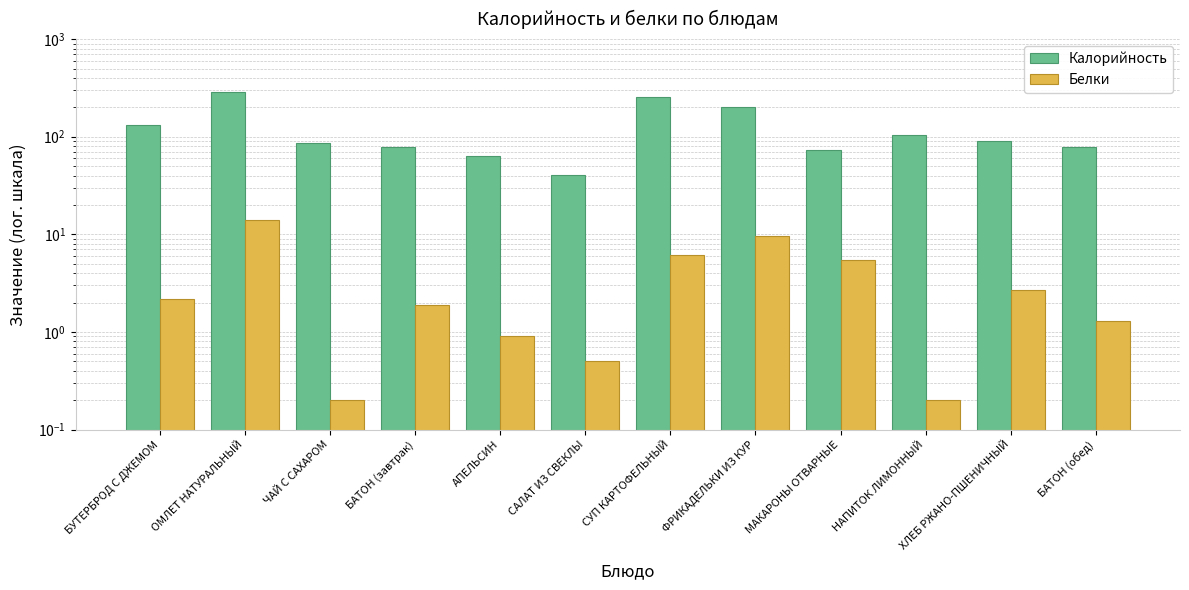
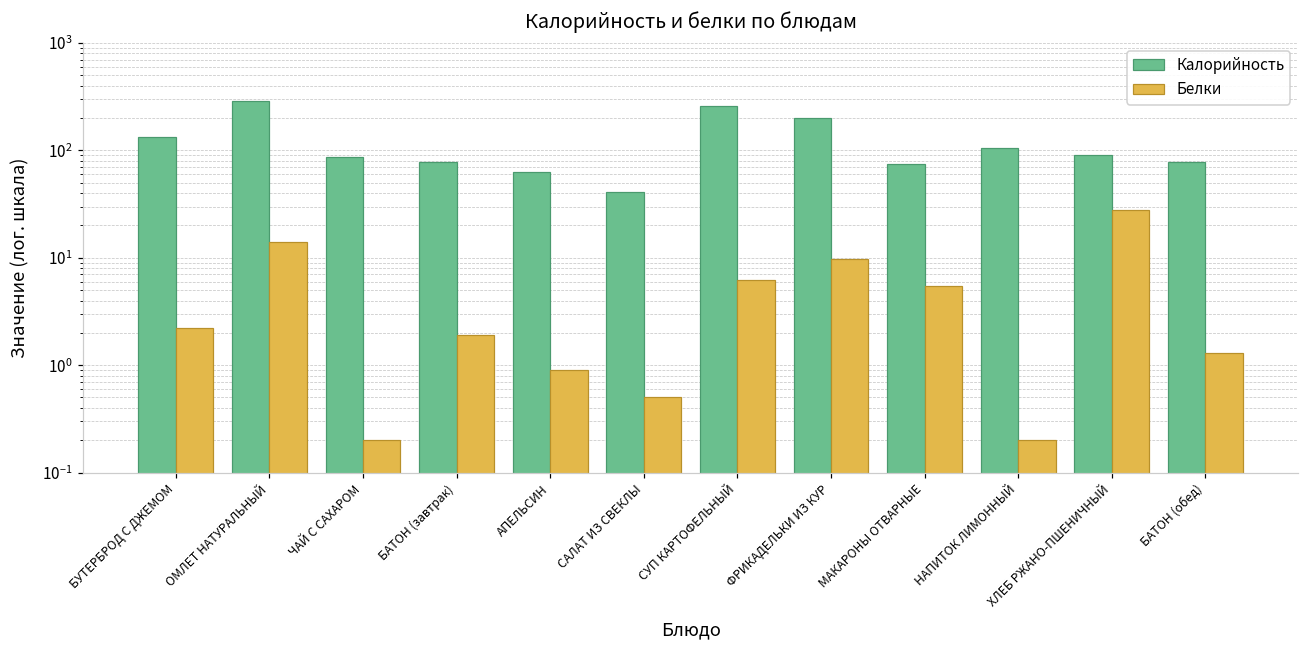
  {
    "Калорийность": {
      "БУТЕРБРОД С ДЖЕМОМ": 130,
      "ОМЛЕТ НАТУРАЛЬНЫЙ": 290,
      "ЧАЙ С САХАРОМ": 90,
      "БАТОН (завтрак)": 80,
      "АПЕЛЬСИН": 60,
      "САЛАТ ИЗ СВЕКЛЫ": 41,
      "СУП КАРТОФЕЛЬНЫЙ": 260,
      "ФРИКАДЕЛЬКИ ИЗ КУР": 200,
      "МАКАРОНЫ ОТВАРНЫЕ": 70,
      "НАПИТОК ЛИМОННЫЙ": 110,
      "ХЛЕБ РЖАНО-ПШЕНИЧНЫЙ": 90,
      "БАТОН (обед)": 80
    },
    "Белки": {
      "БУТЕРБРОД С ДЖЕМОМ": 2.2,
      "ОМЛЕТ НАТУРАЛЬНЫЙ": 14,
      "ЧАЙ С САХАРОМ": 0.2,
      "БАТОН (завтрак)": 1.9,
      "АПЕЛЬСИН": 0.9,
      "САЛАТ ИЗ СВЕКЛЫ": 0.5,
      "СУП КАРТОФЕЛЬНЫЙ": 6,
      "ФРИКАДЕЛЬКИ ИЗ КУР": 10,
      "МАКАРОНЫ ОТВАРНЫЕ": 6,
      "НАПИТОК ЛИМОННЫЙ": 0.2,
-     "ХЛЕБ РЖАНО-ПШЕНИЧНЫЙ": 2.7,
+     "ХЛЕБ РЖАНО-ПШЕНИЧНЫЙ": 28,
      "БАТОН (обед)": 1.3
    }
  }
